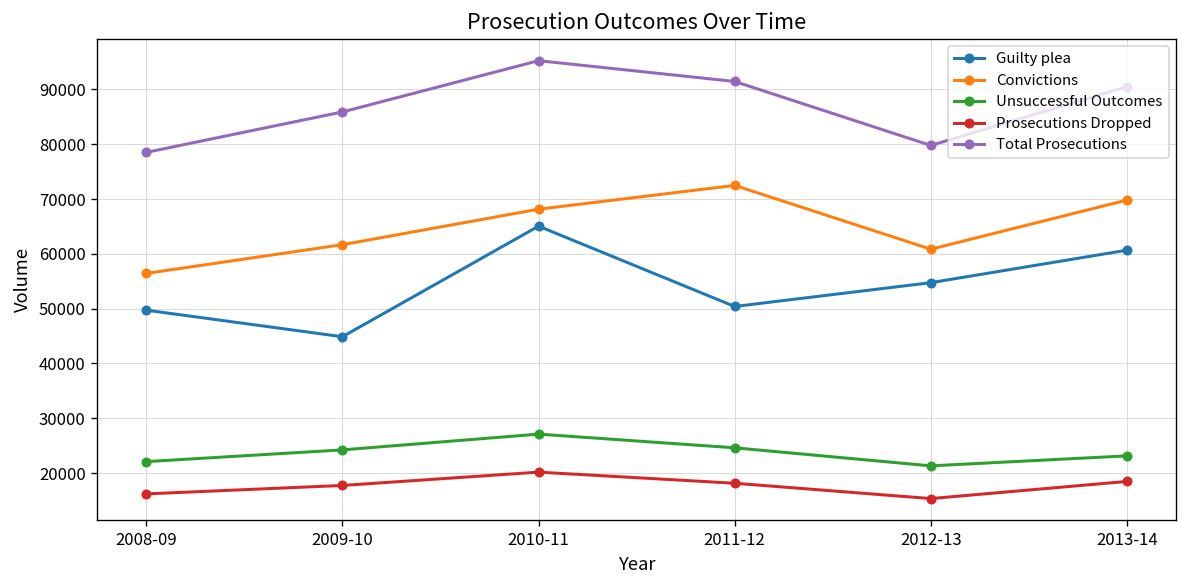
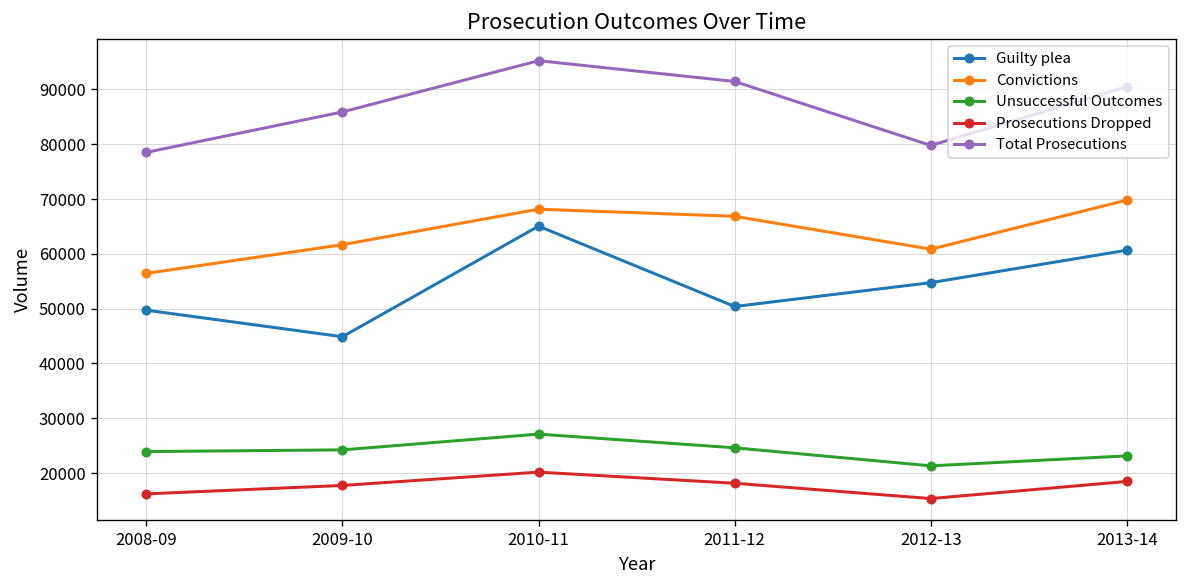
  {
    "Guilty plea": {
      "2008-09": 50000,
      "2009-10": 45000,
      "2010-11": 65000,
      "2011-12": 50000,
      "2012-13": 55000,
      "2013-14": 61000
    },
    "Convictions": {
      "2008-09": 56000,
      "2009-10": 62000,
      "2010-11": 68000,
-     "2011-12": 72000,
+     "2011-12": 67000,
      "2012-13": 61000,
      "2013-14": 70000
    },
    "Unsuccessful Outcomes": {
-     "2008-09": 22000,
+     "2008-09": 24000,
      "2009-10": 24000,
      "2010-11": 27000,
      "2011-12": 25000,
      "2012-13": 21000,
      "2013-14": 23000
    },
    "Prosecutions Dropped": {
      "2008-09": 16000,
      "2009-10": 18000,
      "2010-11": 20000,
      "2011-12": 18000,
      "2012-13": 15000,
      "2013-14": 18000
    },
    "Total Prosecutions": {
      "2008-09": 79000,
      "2009-10": 86000,
      "2010-11": 95000,
      "2011-12": 91000,
      "2012-13": 80000
    }
  }
